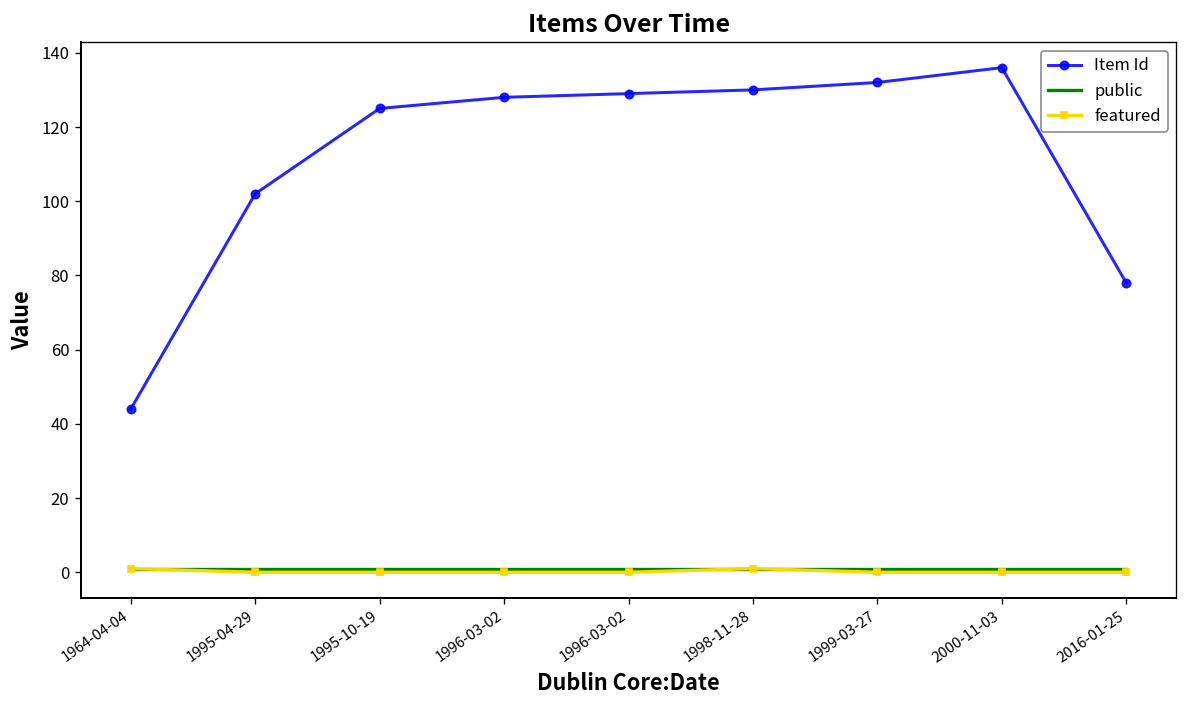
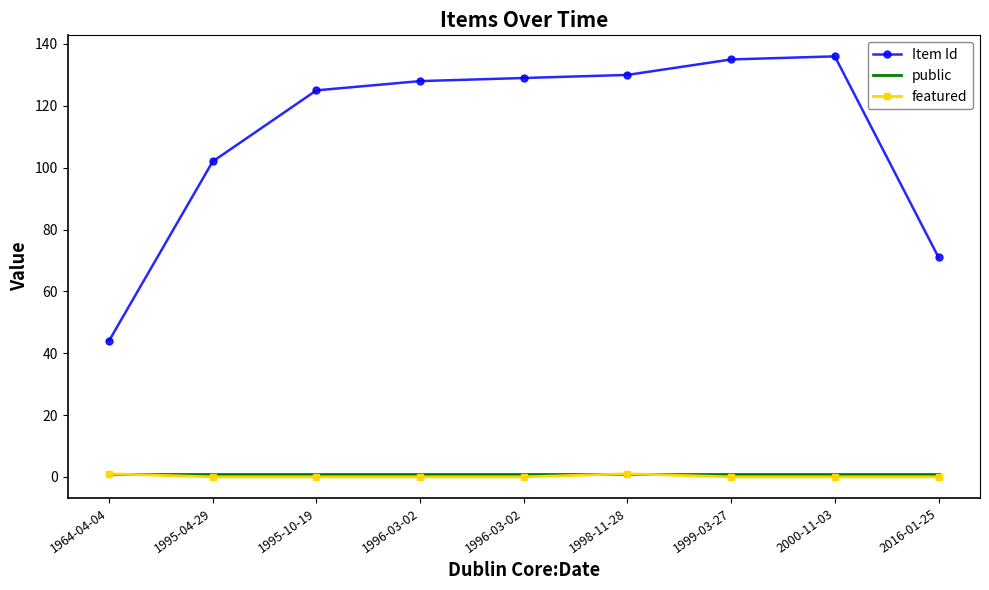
  {
    "Item Id": {
      "1964-04-04": 44,
      "1995-04-29": 102,
      "1995-10-19": 125,
      "1998-11-28": 130,
-     "1999-03-27": 132,
+     "1999-03-27": 135,
      "2000-11-03": 136,
-     "2016-01-25": 78
+     "2016-01-25": 71
    },
    "public": {
      "1995-04-29": 1,
      "1995-10-19": 1,
      "1999-03-27": 1,
      "2000-11-03": 1,
      "2016-01-25": 1
    },
    "featured": {
      "1995-04-29": 0,
      "1995-10-19": 0,
      "1999-03-27": 0,
      "2000-11-03": 0,
      "2016-01-25": 0
    }
  }
